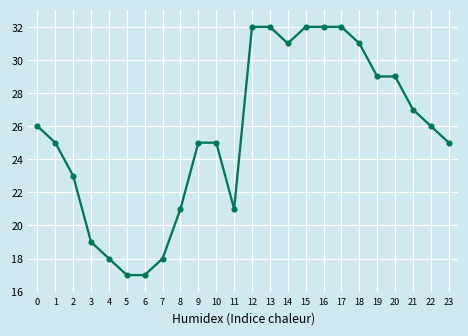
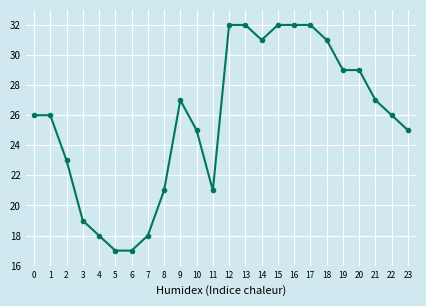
  {
    "0": 26,
-   "1": 25,
+   "1": 26,
    "2": 23,
    "3": 19,
    "4": 18,
    "5": 17,
    "6": 17,
    "7": 18,
    "8": 21,
-   "9": 25,
+   "9": 27,
    "10": 25,
    "11": 21,
    "12": 32,
    "13": 32,
    "14": 31,
    "15": 32,
    "16": 32,
    "17": 32,
    "18": 31,
    "19": 29,
    "20": 29,
    "21": 27,
    "22": 26,
    "23": 25
  }
